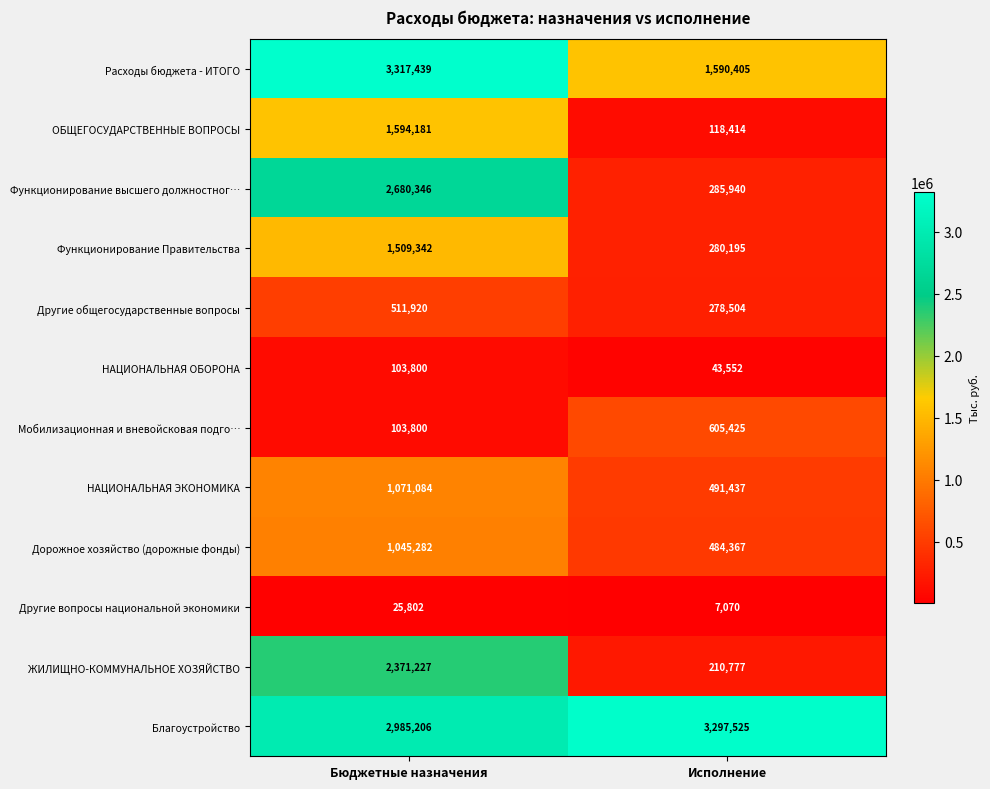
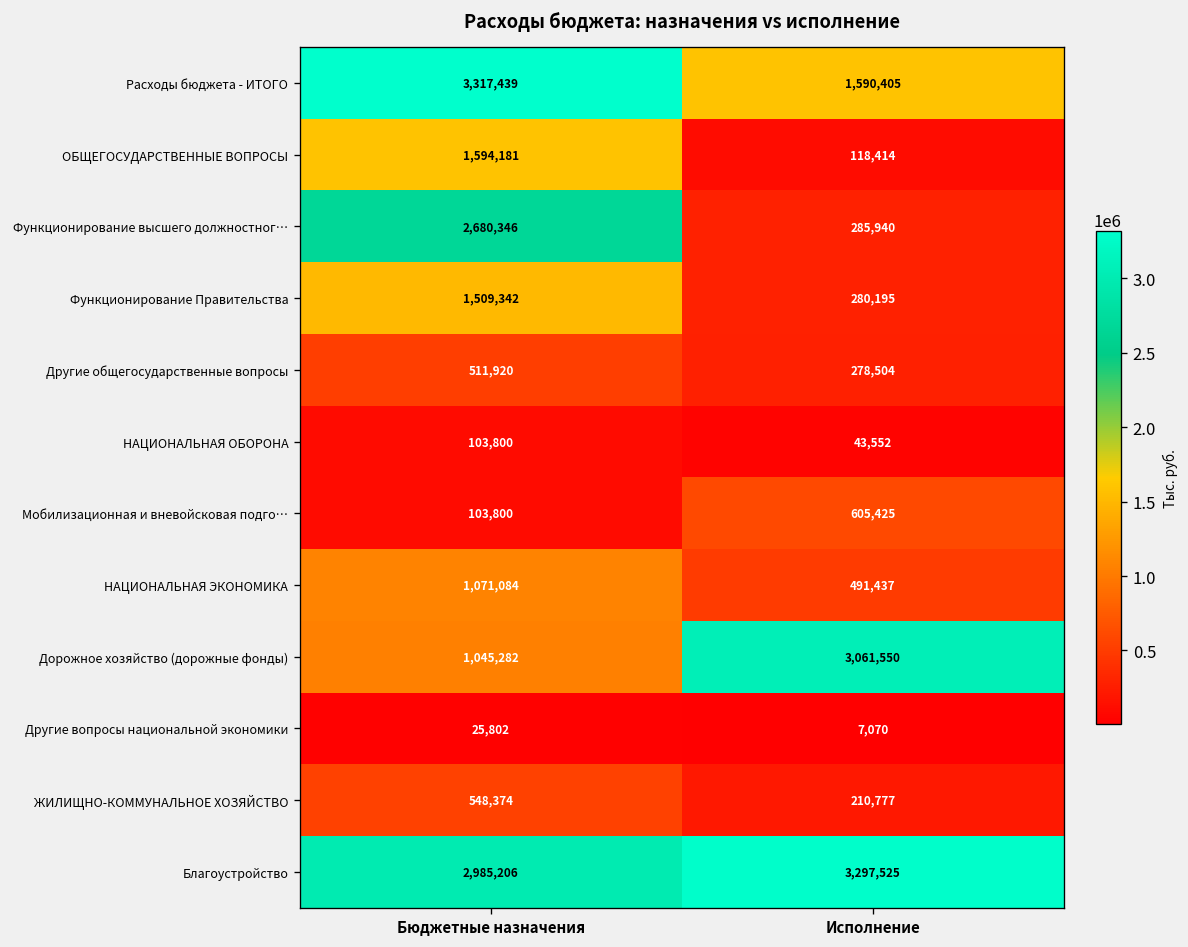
  {
    "Расходы бюджета - ИТОГО": {
      "Бюджетные назначения": "3,317,439",
      "Исполнение": "1,590,405"
    },
    "ОБЩЕГОСУДАРСТВЕННЫЕ ВОПРОСЫ": {
      "Бюджетные назначения": "1,594,181",
      "Исполнение": "118,414"
    },
    "Функционирование высшего должностног…": {
      "Бюджетные назначения": "2,680,346",
      "Исполнение": "285,940"
    },
    "Функционирование Правительства": {
      "Бюджетные назначения": "1,509,342",
      "Исполнение": "280,195"
    },
    "Другие общегосударственные вопросы": {
      "Бюджетные назначения": "511,920",
      "Исполнение": "278,504"
    },
    "НАЦИОНАЛЬНАЯ ОБОРОНА": {
      "Бюджетные назначения": "103,800",
      "Исполнение": "43,552"
    },
    "Мобилизационная и вневойсковая подго…": {
      "Бюджетные назначения": "103,800",
      "Исполнение": "605,425"
    },
    "НАЦИОНАЛЬНАЯ ЭКОНОМИКА": {
      "Бюджетные назначения": "1,071,084",
      "Исполнение": "491,437"
    },
    "Дорожное хозяйство (дорожные фонды)": {
      "Бюджетные назначения": "1,045,282",
-     "Исполнение": "484,367"
+     "Исполнение": "3,061,550"
    },
    "Другие вопросы национальной экономики": {
      "Бюджетные назначения": "25,802",
      "Исполнение": "7,070"
    },
    "ЖИЛИЩНО-КОММУНАЛЬНОЕ ХОЗЯЙСТВО": {
-     "Бюджетные назначения": "2,371,227",
+     "Бюджетные назначения": "548,374",
      "Исполнение": "210,777"
    },
    "Благоустройство": {
      "Бюджетные назначения": "2,985,206",
      "Исполнение": "3,297,525"
    }
  }
